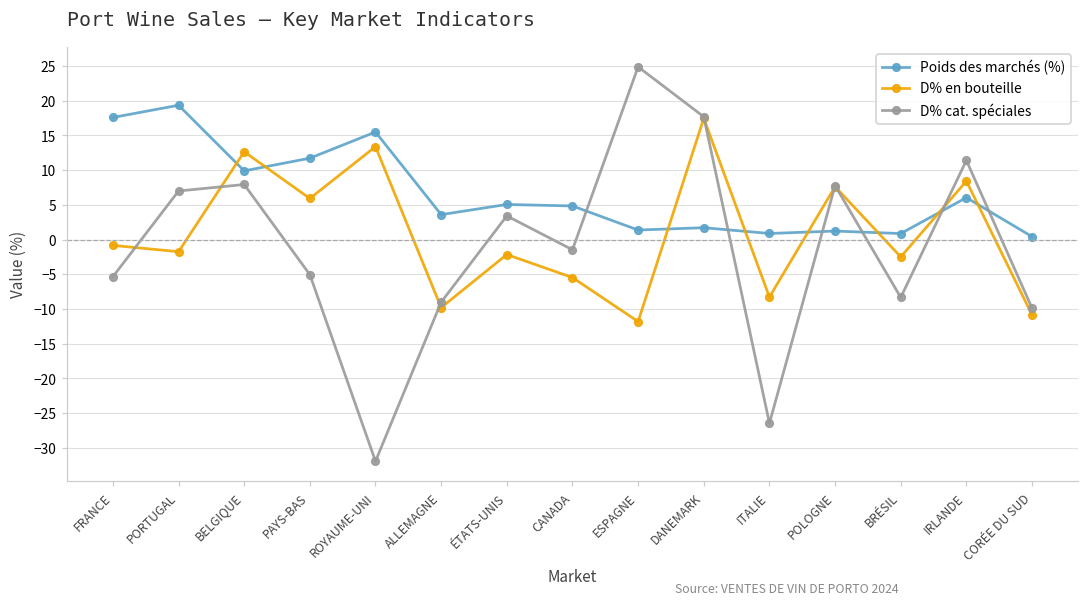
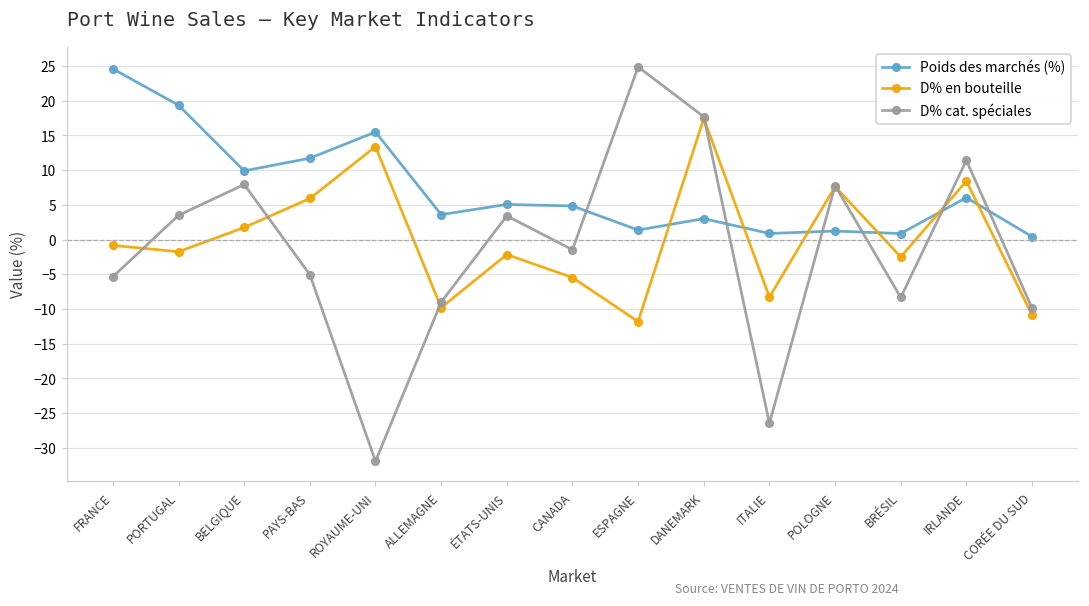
  {
    "Poids des marchés (%)": {
-     "FRANCE": 18,
+     "FRANCE": 25,
      "PORTUGAL": 19,
      "BELGIQUE": 10,
      "PAYS-BAS": 12,
      "ROYAUME-UNI": 15,
      "ALLEMAGNE": 4,
      "ÉTATS-UNIS": 5,
      "CANADA": 5,
      "ESPAGNE": 1,
-     "DANEMARK": 2,
+     "DANEMARK": 3,
      "ITALIE": 1,
      "POLOGNE": 1,
      "BRÉSIL": 1,
      "IRLANDE": 6,
      "CORÉE DU SUD": 0
    },
    "D% en bouteille": {
      "FRANCE": -1,
      "PORTUGAL": -2,
-     "BELGIQUE": 13,
+     "BELGIQUE": 2,
      "PAYS-BAS": 6,
      "ROYAUME-UNI": 13,
      "ALLEMAGNE": -10,
      "ÉTATS-UNIS": -2,
      "CANADA": -5,
      "ESPAGNE": -12,
      "ITALIE": -8,
      "BRÉSIL": -2,
      "IRLANDE": 8,
      "CORÉE DU SUD": -11
    },
    "D% cat. spéciales": {
      "FRANCE": -5,
-     "PORTUGAL": 7,
+     "PORTUGAL": 3,
      "BELGIQUE": 8,
      "PAYS-BAS": -5,
      "ROYAUME-UNI": -32,
      "ALLEMAGNE": -9,
      "ÉTATS-UNIS": 3,
      "CANADA": -1,
      "ESPAGNE": 25,
      "ITALIE": -26,
      "BRÉSIL": -8,
      "IRLANDE": 11,
      "CORÉE DU SUD": -10
    }
  }
